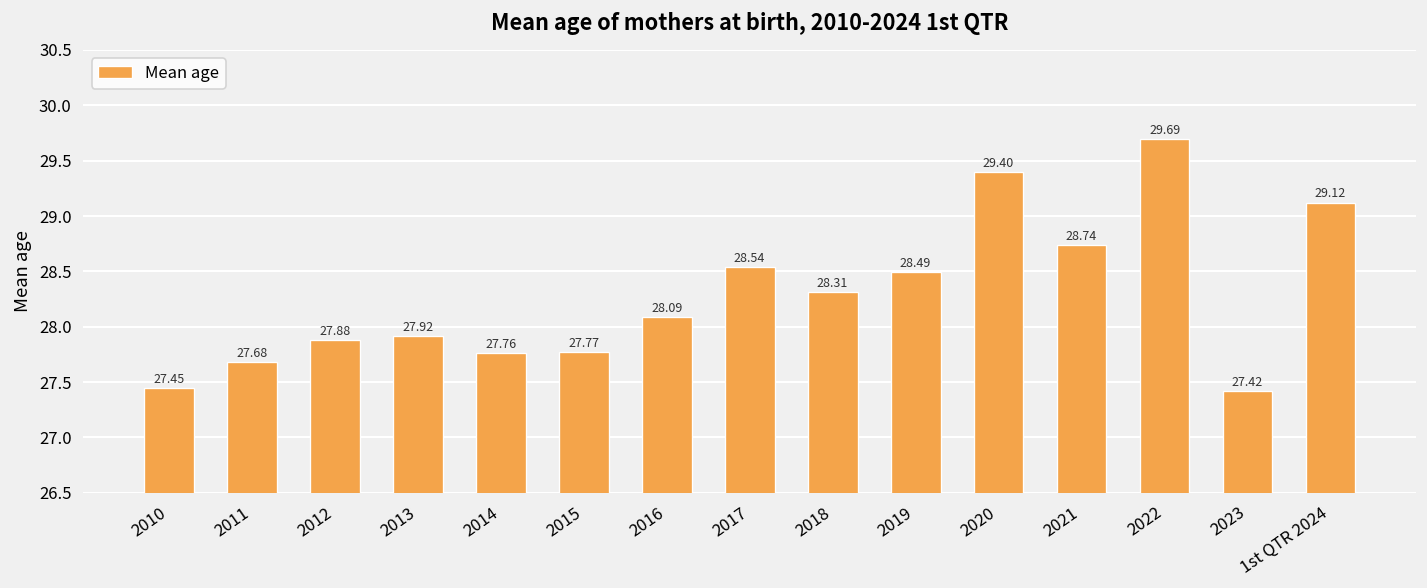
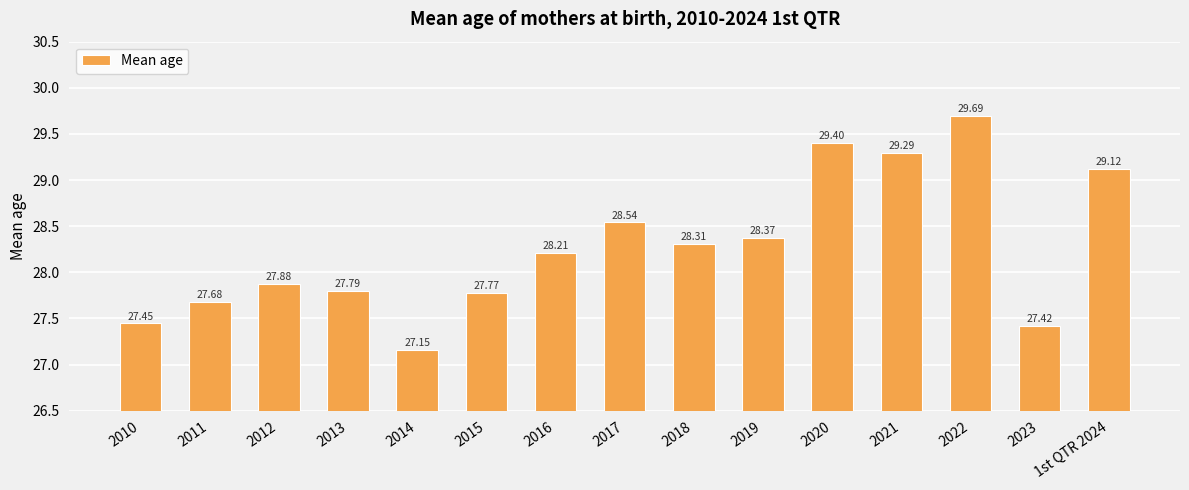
  {
    "2010": 27.45,
    "2011": 27.68,
    "2012": 27.88,
-   "2013": 27.92,
-   "2014": 27.76,
+   "2013": 27.79,
+   "2014": 27.15,
    "2015": 27.77,
-   "2016": 28.09,
+   "2016": 28.21,
    "2017": 28.54,
    "2018": 28.31,
-   "2019": 28.49,
+   "2019": 28.37,
    "2020": 29.40,
-   "2021": 28.74,
+   "2021": 29.29,
    "2022": 29.69,
    "2023": 27.42,
    "1st QTR 2024": 29.12
  }
